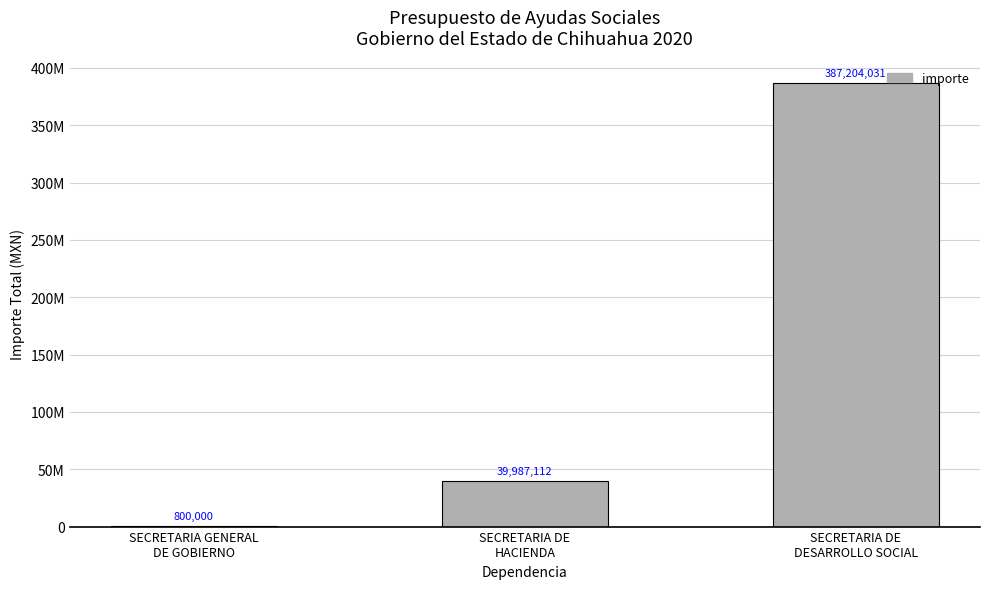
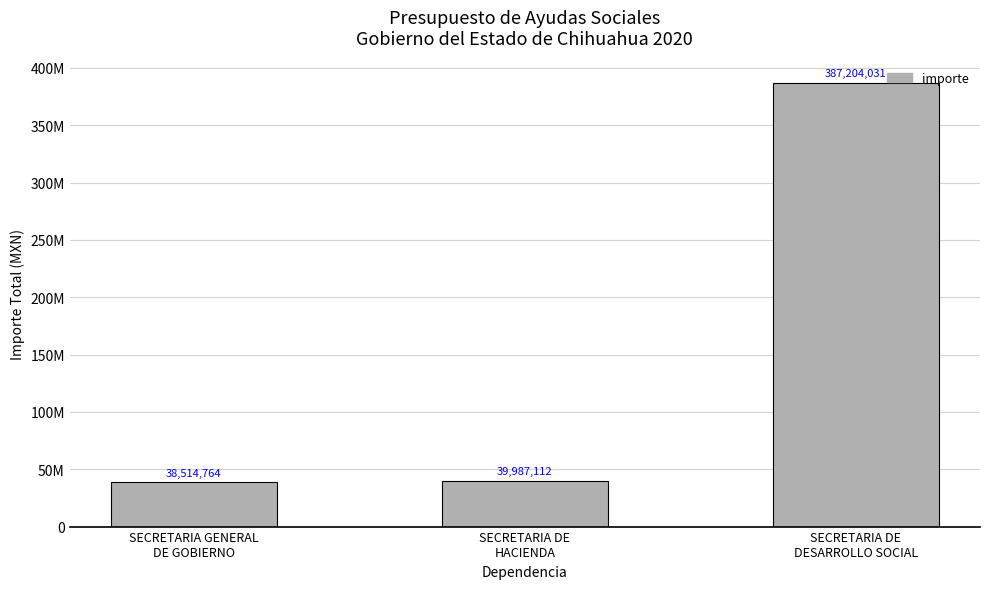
  {
-   "SECRETARIA GENERAL DE GOBIERNO": "800,000",
+   "SECRETARIA GENERAL DE GOBIERNO": "38,514,764",
    "SECRETARIA DE HACIENDA": "39,987,112",
    "SECRETARIA DE DESARROLLO SOCIAL": "387,204,031"
  }
